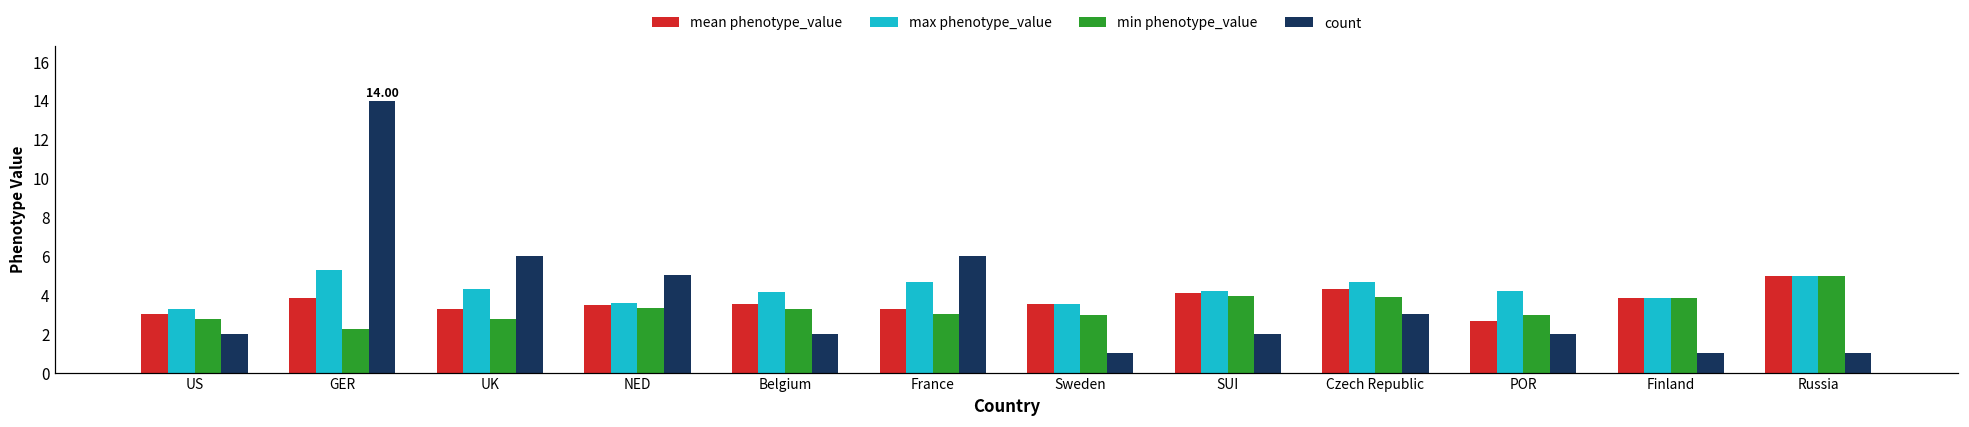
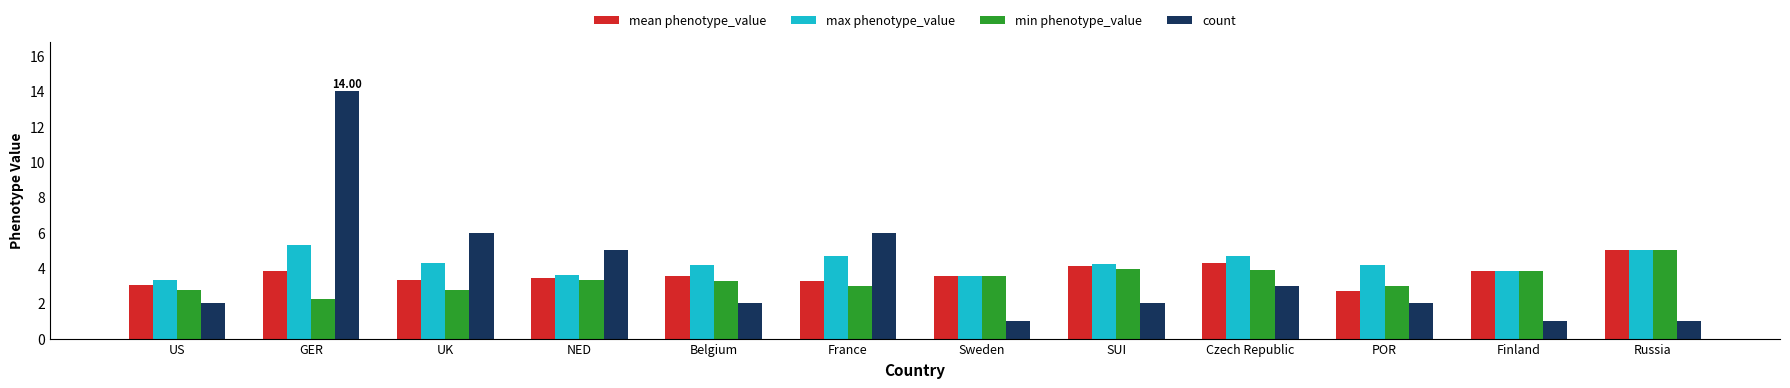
  {
    "mean phenotype_value": {
      "US": 3.0,
      "GER": 3.8,
      "UK": 3.3,
      "NED": 3.5,
      "Belgium": 3.6,
      "France": 3.3,
      "Sweden": 3.5,
      "SUI": 4.1,
      "Czech Republic": 4.3,
      "POR": 2.7,
      "Finland": 3.8,
      "Russia": 5.0
    },
    "max phenotype_value": {
      "US": 3.3,
      "GER": 5.3,
      "UK": 4.3,
      "NED": 3.6,
      "Belgium": 4.1,
      "France": 4.7,
      "Sweden": 3.5,
      "SUI": 4.2,
      "Czech Republic": 4.7,
      "POR": 4.2,
      "Finland": 3.8,
      "Russia": 5.0
    },
    "min phenotype_value": {
      "US": 2.8,
      "GER": 2.2,
      "UK": 2.8,
      "NED": 3.3,
      "Belgium": 3.3,
      "France": 3.0,
-     "Sweden": 3.0,
+     "Sweden": 3.5,
      "SUI": 3.9,
      "Czech Republic": 3.9,
      "POR": 3.0,
      "Finland": 3.8,
      "Russia": 5.0
    },
    "count": {
      "GER": 14.00
    }
  }
